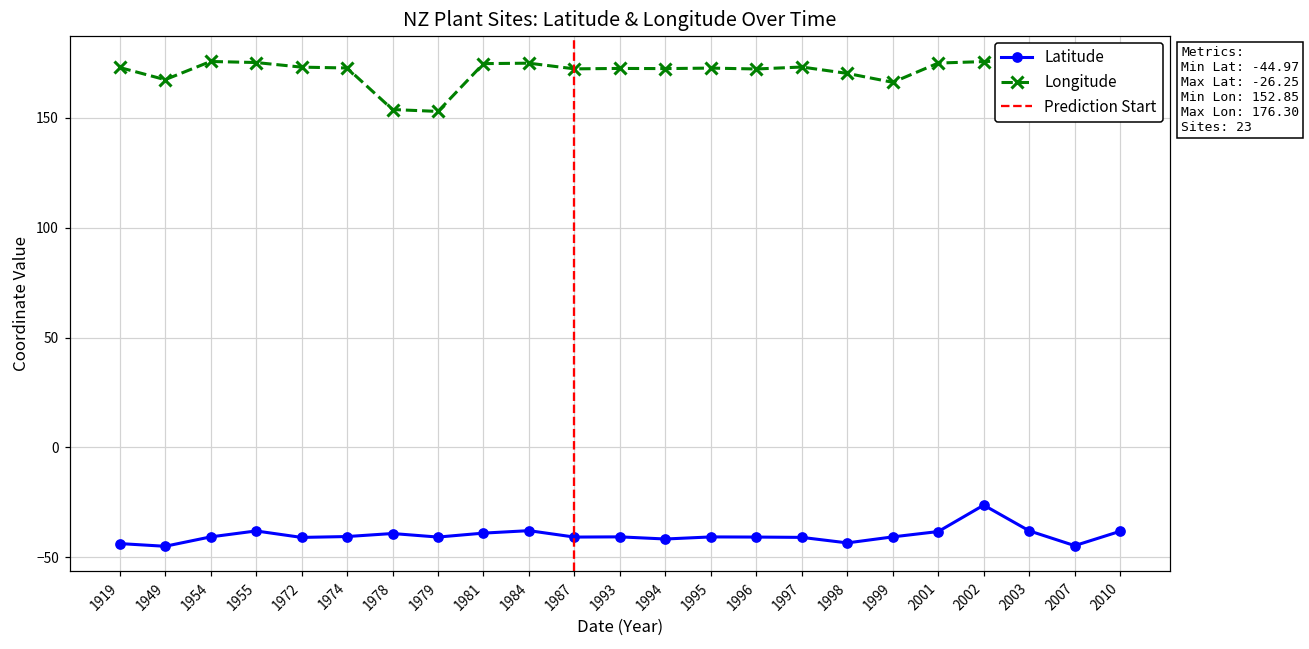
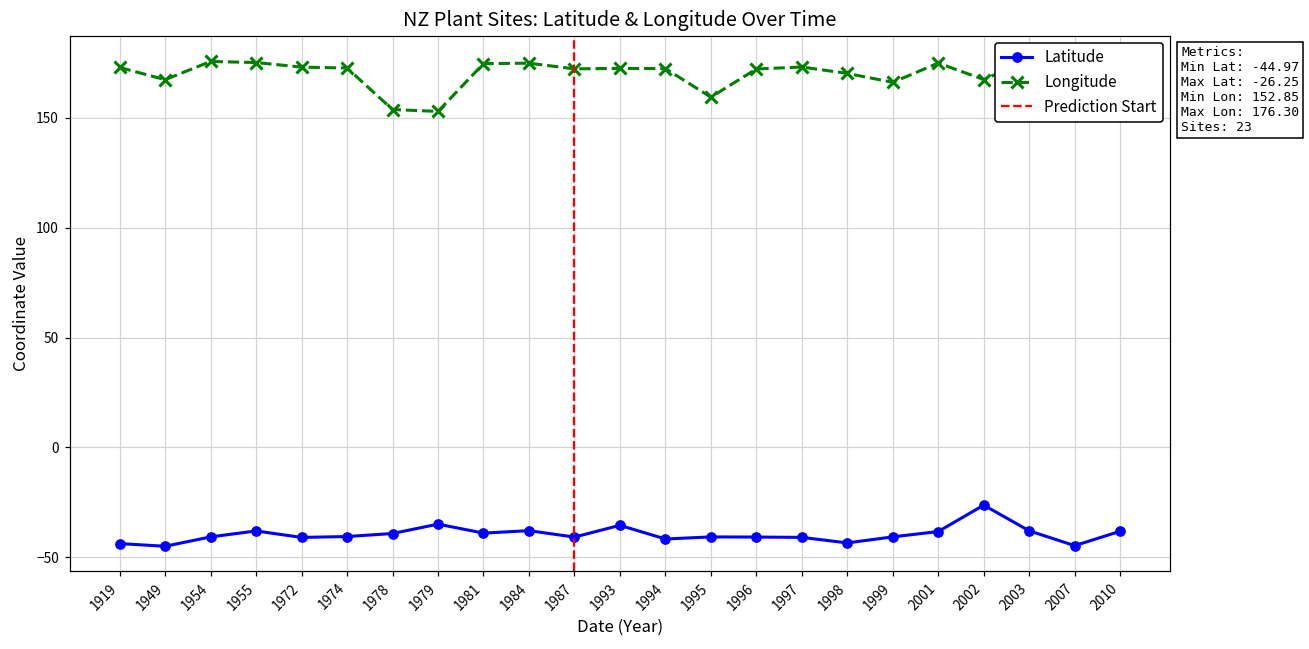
  {
    "Latitude": {
      "1919": -44,
      "1949": -45,
      "1954": -41,
      "1955": -38,
      "1972": -41,
      "1974": -41,
      "1978": -39,
-     "1979": -41,
+     "1979": -35,
      "1981": -39,
      "1984": -38,
      "1987": -41,
-     "1993": -41,
+     "1993": -35,
      "1994": -42,
      "1995": -41,
      "1996": -41,
      "1997": -41,
      "1998": -43,
      "1999": -41,
      "2001": -38,
      "2002": -26,
      "2003": -38,
      "2007": -45,
      "2010": -38
    },
    "Longitude": {
      "1919": 173,
      "1949": 167,
      "1954": 176,
      "1955": 175,
      "1972": 173,
      "1974": 173,
      "1978": 154,
      "1979": 153,
      "1981": 175,
      "1984": 175,
      "1987": 172,
      "1993": 172,
      "1994": 172,
-     "1995": 173,
+     "1995": 159,
      "1996": 172,
      "1997": 173,
      "1998": 170,
      "1999": 166,
      "2001": 175,
-     "2002": 176
+     "2002": 167
    }
  }
